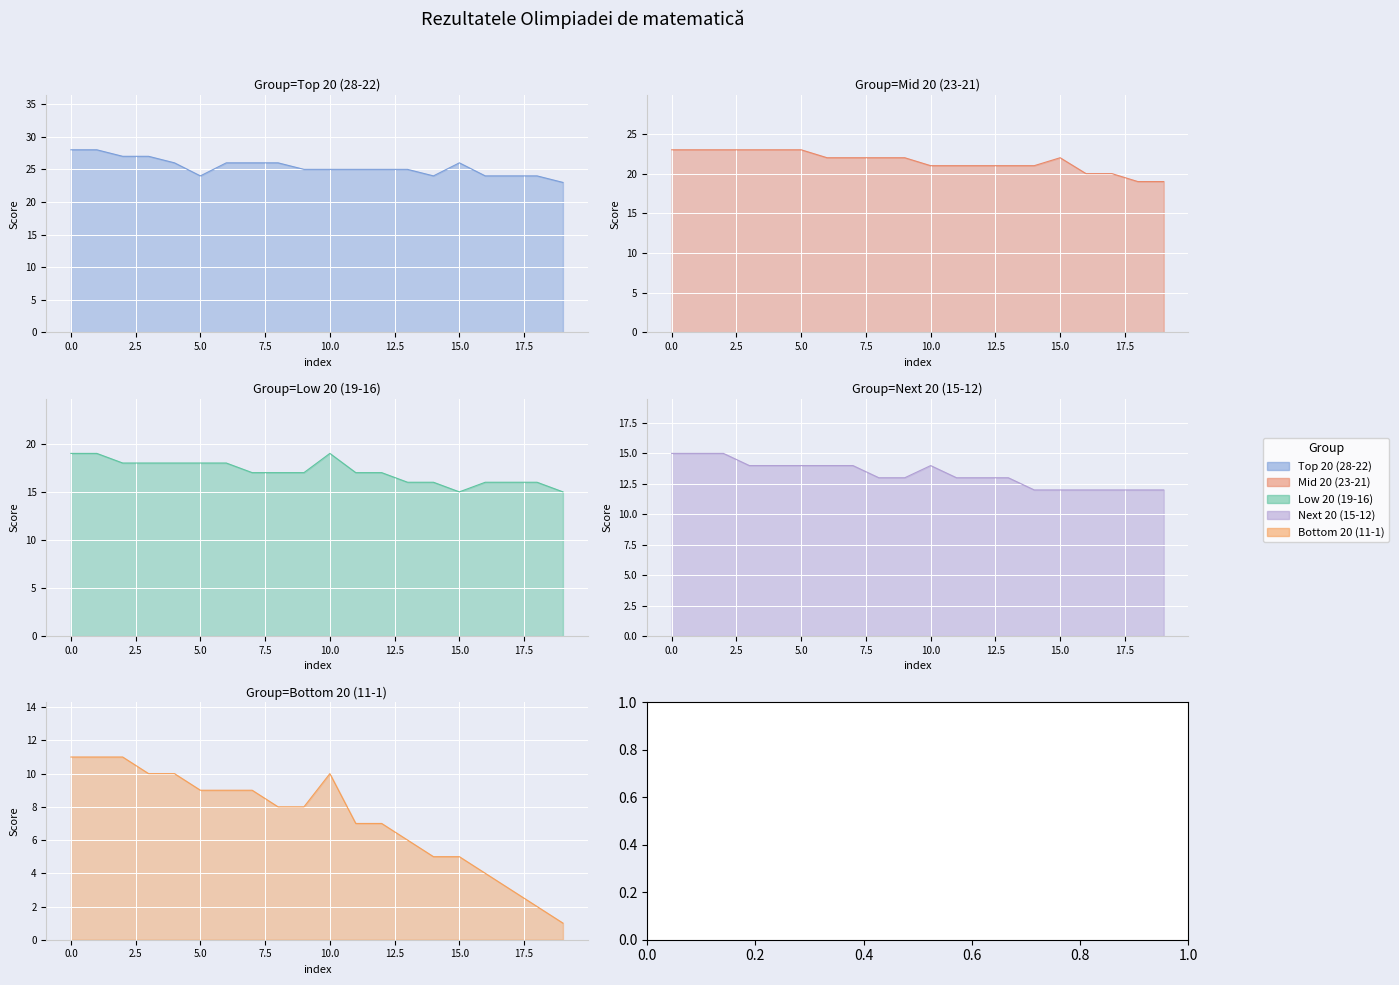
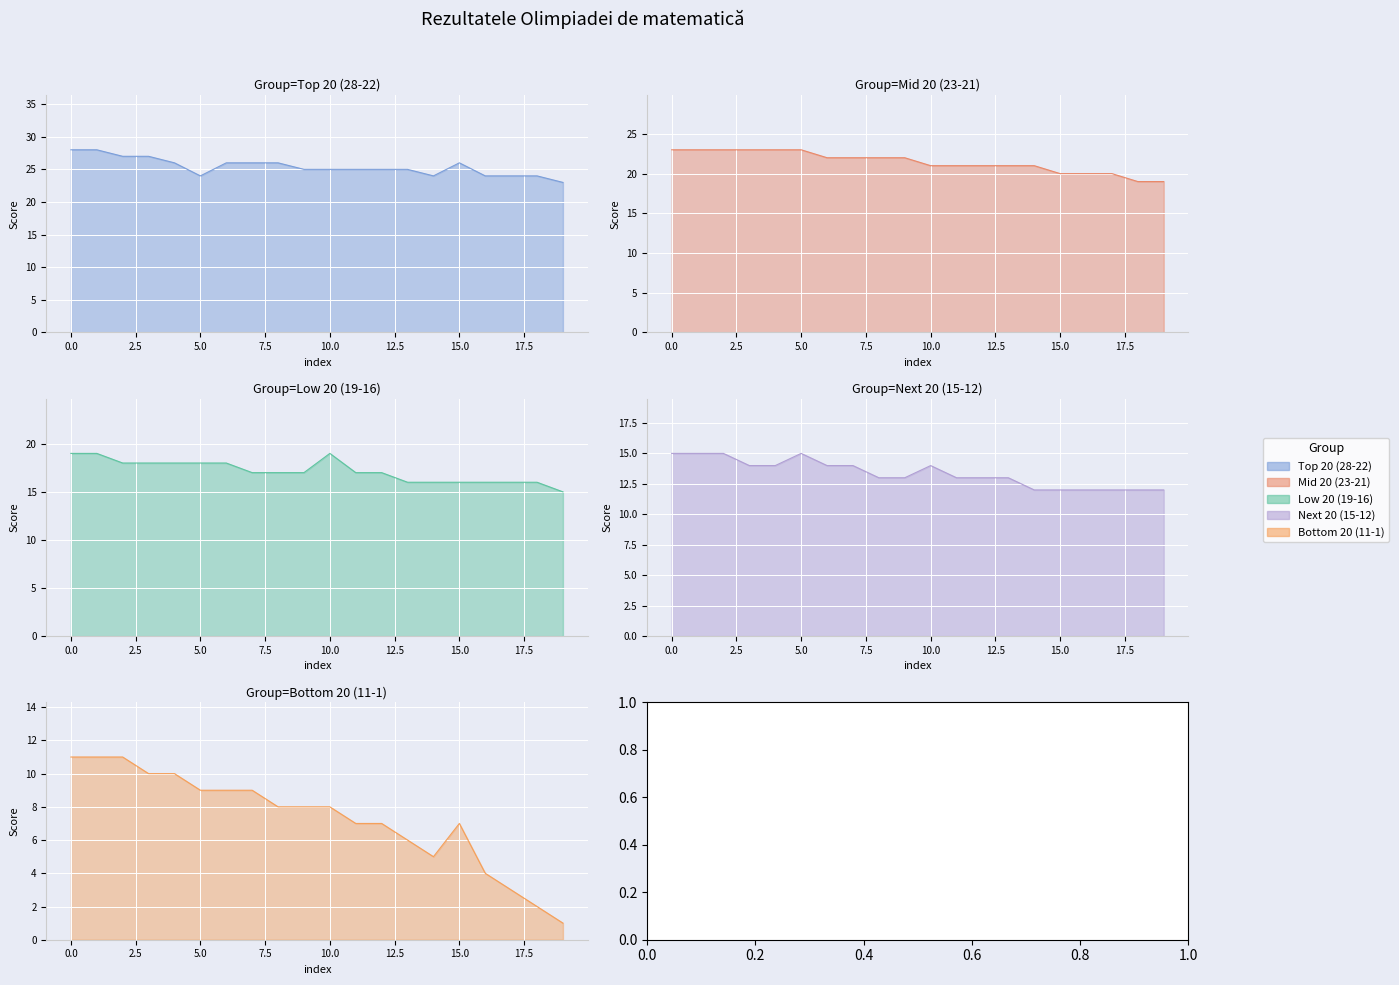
  {
    "Group=Top 20 (28-22)": {
      "0.0": 28,
      "5.0": 24,
      "10.0": 25,
      "15.0": 26
    },
    "Group=Mid 20 (23-21)": {
      "0.0": 23,
      "5.0": 23,
      "10.0": 21,
-     "15.0": 22
+     "15.0": 20
    },
    "Group=Low 20 (19-16)": {
      "0.0": 19,
      "5.0": 18,
      "10.0": 19,
-     "15.0": 15
+     "15.0": 16
    },
    "Group=Next 20 (15-12)": {
      "0.0": 15,
-     "5.0": 14,
+     "5.0": 15,
      "10.0": 14,
      "15.0": 12
    },
    "Group=Bottom 20 (11-1)": {
      "0.0": 11,
      "5.0": 9,
-     "10.0": 10,
-     "15.0": 5
+     "10.0": 8,
+     "15.0": 7
    }
  }
